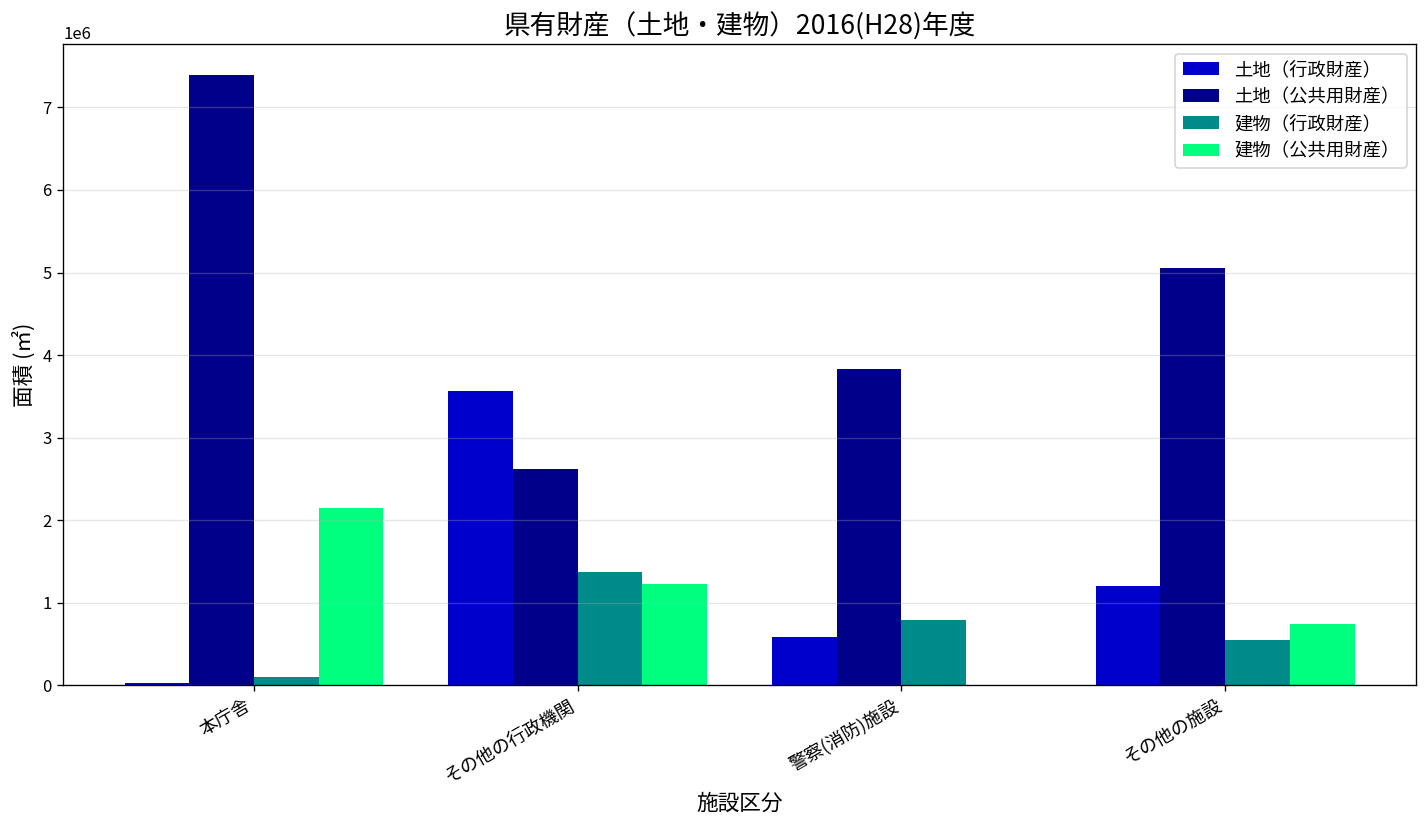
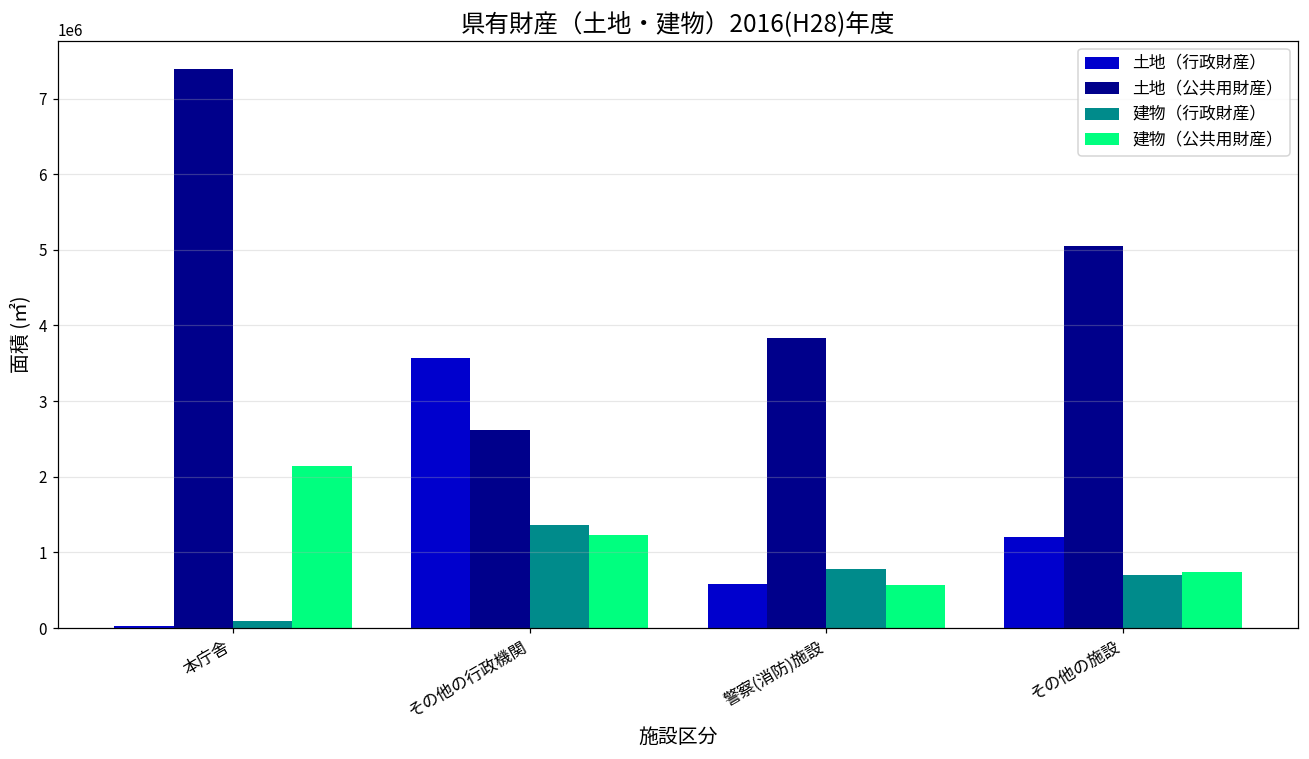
  {
    "土地（行政財産）": {
      "その他の行政機関": 3600000,
      "警察(消防)施設": 600000,
      "その他の施設": 1200000
    },
    "土地（公共用財産）": {
      "本庁舎": 7400000,
      "その他の行政機関": 2600000,
      "警察(消防)施設": 3800000,
      "その他の施設": 5000000
    },
    "建物（行政財産）": {
      "本庁舎": 100000,
      "その他の行政機関": 1400000,
      "警察(消防)施設": 800000,
-     "その他の施設": 500000
+     "その他の施設": 700000
    },
    "建物（公共用財産）": {
      "本庁舎": 2100000,
      "その他の行政機関": 1200000,
-     "警察(消防)施設": 0,
+     "警察(消防)施設": 600000,
      "その他の施設": 700000
    }
  }
